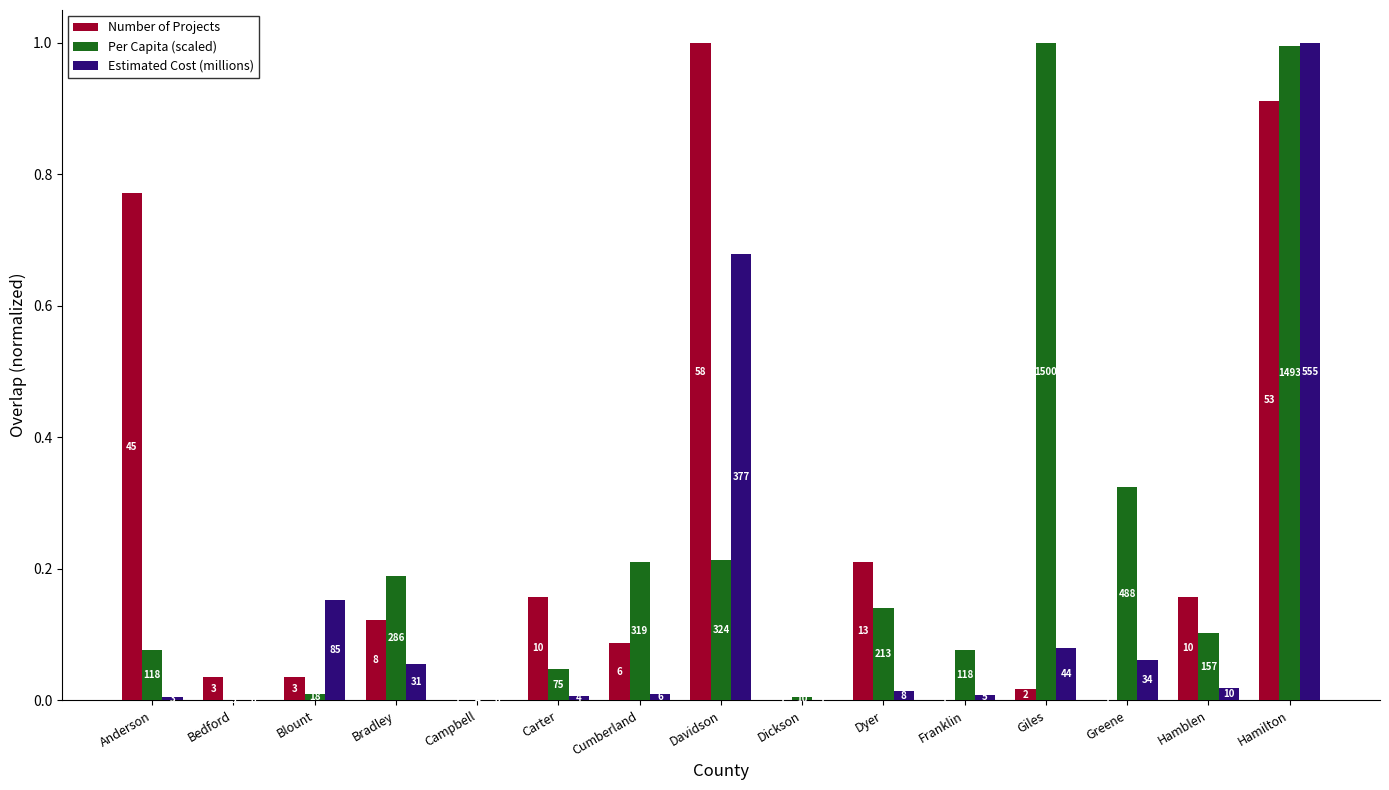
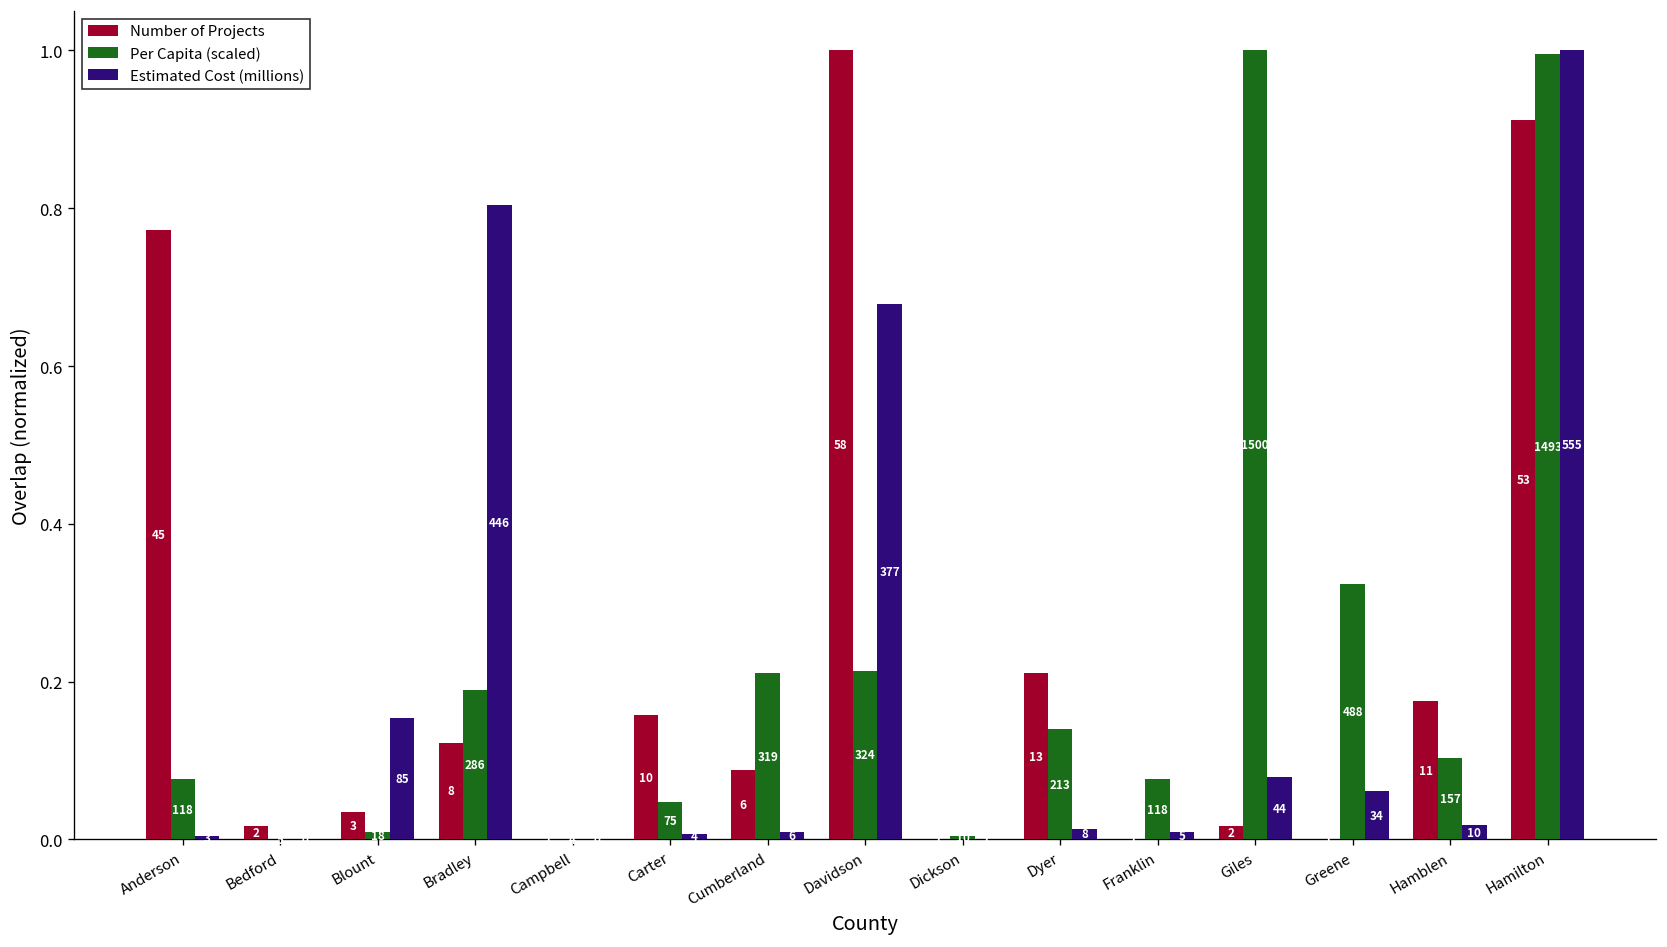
  {
    "Number of Projects": {
-     "Bedford": 3,
-     "Hamblen": 10
+     "Bedford": 2,
+     "Hamblen": 11
    },
    "Per Capita (scaled)": {
      "Campbell": 0.00,
      "Dickson": 0.00
    },
    "Estimated Cost (millions)": {
-     "Bradley": 31
+     "Bradley": 446
    }
  }
